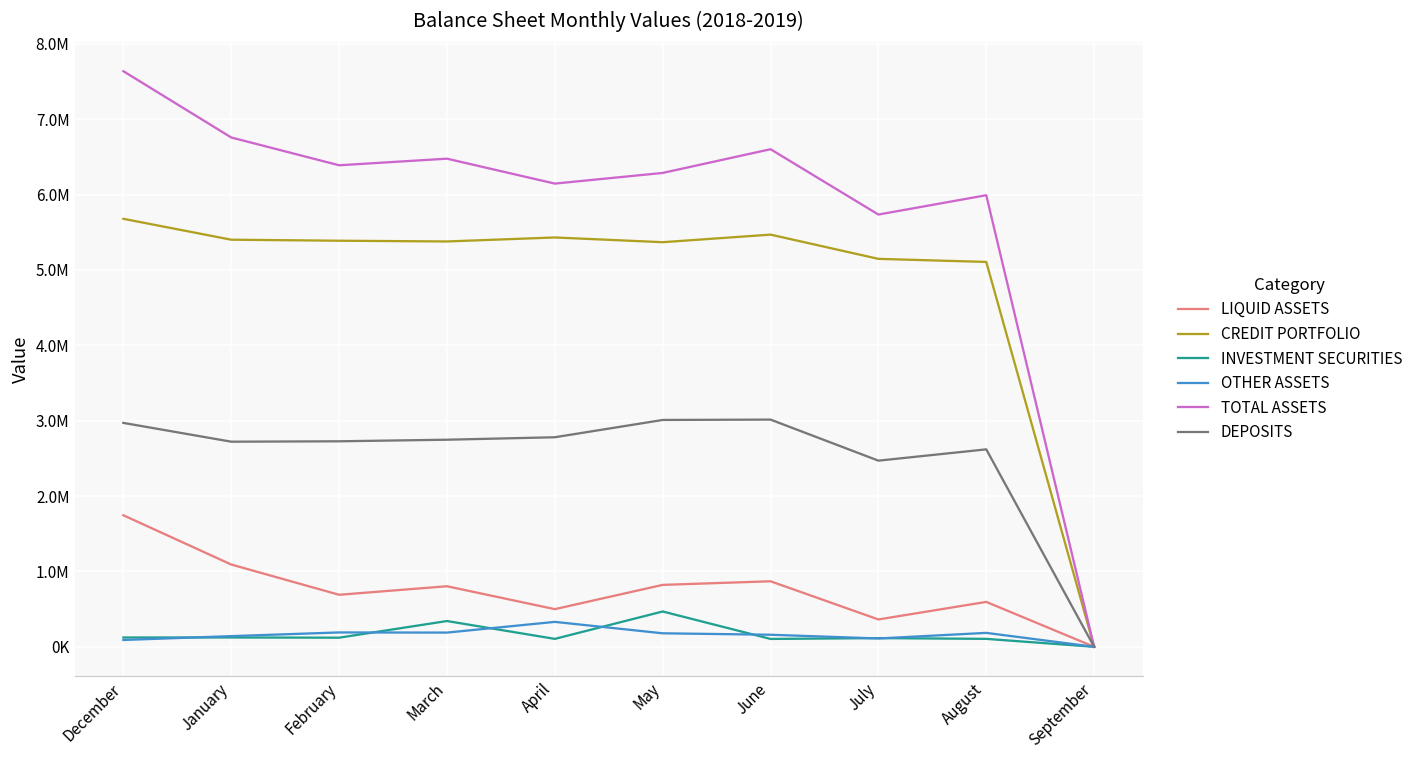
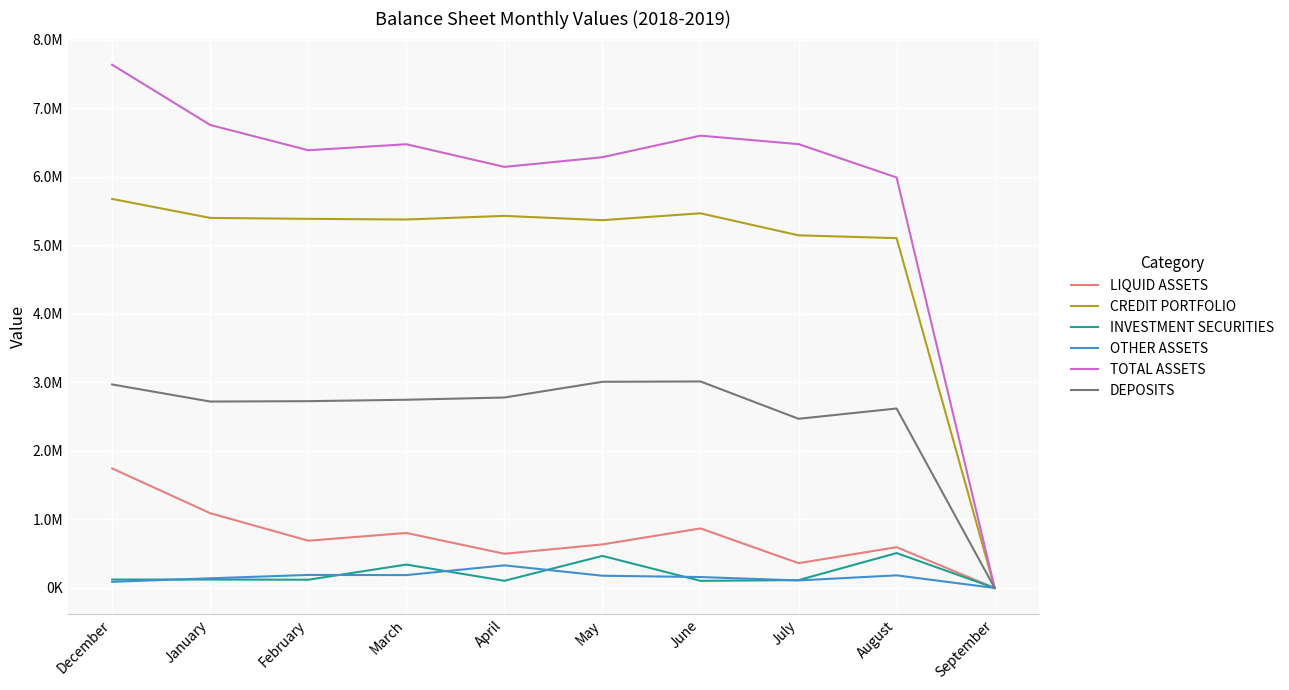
  {
    "LIQUID ASSETS": {
      "December": 1700000,
      "January": 1100000,
      "February": 700000,
      "March": 800000,
      "April": 500000,
-     "May": 800000,
+     "May": 600000,
      "June": 900000,
      "July": 400000,
      "August": 600000
    },
    "CREDIT PORTFOLIO": {
      "December": 5700000,
      "January": 5400000,
      "February": 5400000,
      "March": 5400000,
      "April": 5400000,
      "May": 5400000,
      "June": 5500000,
      "July": 5100000,
      "August": 5100000
    },
    "INVESTMENT SECURITIES": {
      "February": 100000,
      "March": 300000,
      "April": 100000,
      "May": 500000,
      "June": 100000,
-     "August": 100000
+     "August": 500000
    },
    "OTHER ASSETS": {
      "February": 200000,
      "March": 200000,
      "April": 300000,
      "May": 200000,
      "June": 200000,
      "August": 200000
    },
    "TOTAL ASSETS": {
      "December": 7600000,
      "January": 6800000,
      "February": 6400000,
      "March": 6500000,
      "April": 6100000,
      "May": 6300000,
      "June": 6600000,
-     "July": 5700000,
+     "July": 6500000,
      "August": 6000000
    },
    "DEPOSITS": {
      "December": 3000000,
      "January": 2700000,
      "February": 2700000,
      "March": 2700000,
      "April": 2800000,
      "May": 3000000,
      "June": 3000000,
      "July": 2500000,
      "August": 2600000
    }
  }
